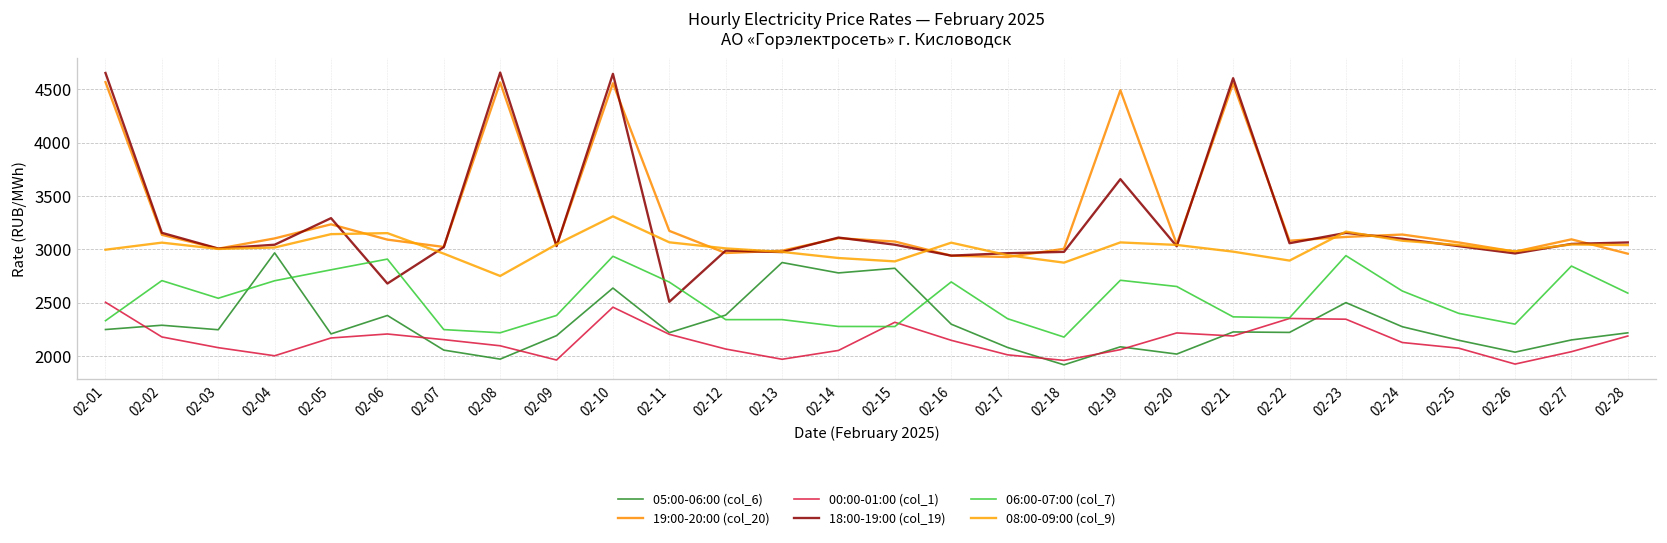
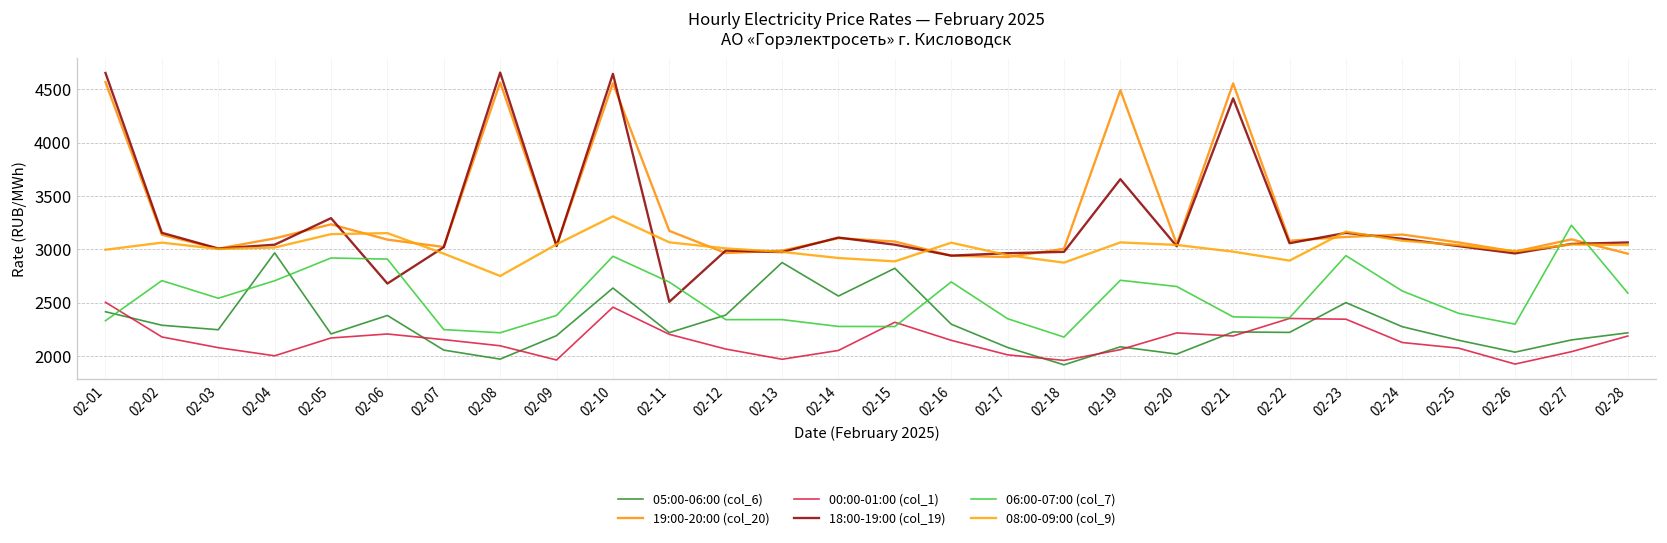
  {
    "05:00-06:00 (col_6)": {
-     "02-01": 2200,
+     "02-01": 2400,
      "02-02": 2300,
      "02-03": 2200,
      "02-04": 3000,
      "02-05": 2200,
      "02-06": 2400,
      "02-07": 2100,
      "02-08": 2000,
      "02-09": 2200,
      "02-10": 2600,
      "02-12": 2400,
      "02-13": 2900,
-     "02-14": 2800,
+     "02-14": 2600,
      "02-15": 2800,
      "02-16": 2300,
      "02-17": 2100,
      "02-18": 1900,
      "02-20": 2000,
      "02-21": 2200,
      "02-22": 2200,
      "02-23": 2500,
      "02-24": 2300,
      "02-25": 2100,
      "02-26": 2000,
      "02-27": 2200,
      "02-28": 2200
    },
    "00:00-01:00 (col_1)": {
      "02-01": 2500,
      "02-02": 2200,
      "02-03": 2100,
      "02-04": 2000,
      "02-05": 2200,
      "02-06": 2200,
      "02-07": 2200,
      "02-08": 2100,
      "02-09": 2000,
      "02-10": 2500,
      "02-12": 2100,
      "02-13": 2000,
      "02-14": 2100,
      "02-15": 2300,
      "02-16": 2100,
      "02-17": 2000,
      "02-18": 2000,
      "02-20": 2200,
      "02-21": 2200,
      "02-23": 2300,
      "02-24": 2100,
      "02-25": 2100,
      "02-26": 1900,
      "02-27": 2000,
      "02-28": 2200
    },
    "18:00-19:00 (col_19)": {
      "02-01": 4700,
      "02-05": 3300,
      "02-06": 2700,
      "02-08": 4700,
      "02-10": 4600,
      "02-11": 2500,
      "02-15": 3000,
      "02-19": 3700,
-     "02-21": 4600
+     "02-21": 4400
    },
    "06:00-07:00 (col_7)": {
      "02-01": 2300,
      "02-02": 2700,
      "02-03": 2500,
      "02-04": 2700,
-     "02-05": 2800,
+     "02-05": 2900,
      "02-06": 2900,
      "02-07": 2200,
      "02-08": 2200,
      "02-09": 2400,
      "02-10": 2900,
      "02-11": 2700,
      "02-12": 2300,
      "02-13": 2300,
      "02-14": 2300,
      "02-15": 2300,
      "02-16": 2700,
      "02-17": 2300,
      "02-18": 2200,
      "02-19": 2700,
      "02-20": 2700,
      "02-21": 2400,
      "02-23": 2900,
      "02-24": 2600,
      "02-25": 2400,
      "02-26": 2300,
-     "02-27": 2800,
+     "02-27": 3200,
      "02-28": 2600
    }
  }
